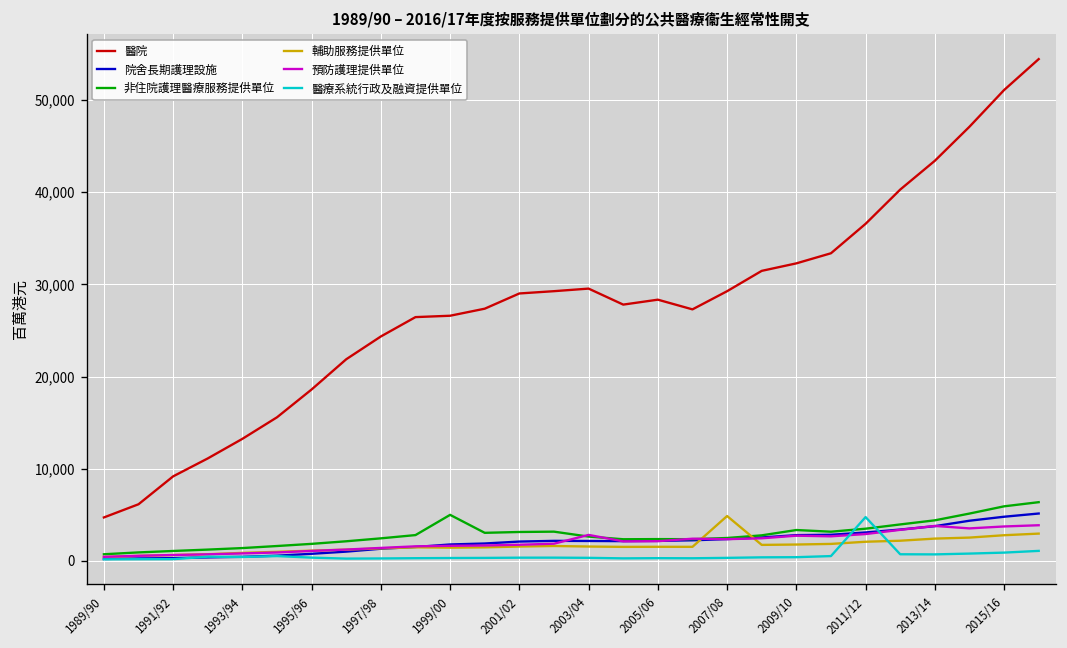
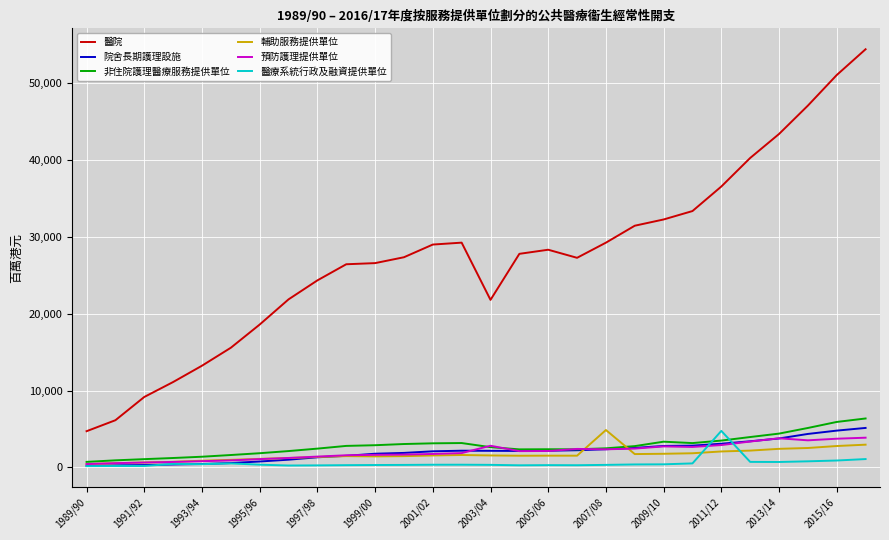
  {
    "醫院": {
      "1989/90": "5,000",
      "1991/92": "9,000",
      "1993/94": "13,000",
      "1995/96": "19,000",
      "1997/98": "24,000",
      "1999/00": "27,000",
      "2001/02": "29,000",
-     "2003/04": "30,000",
+     "2003/04": "22,000",
      "2005/06": "28,000",
      "2007/08": "29,000",
      "2009/10": "32,000",
      "2011/12": "37,000",
      "2013/14": "43,000",
      "2015/16": "51,000"
    },
    "院舍長期護理設施": {
      "2001/02": "2,000",
      "2003/04": "2,000",
      "2015/16": "5,000"
    },
    "非住院護理醫療服務提供單位": {
      "1991/92": "1,000",
      "1993/94": "1,000",
      "1995/96": "2,000",
      "1997/98": "2,000",
-     "1999/00": "5,000",
+     "1999/00": "3,000",
      "2001/02": "3,000",
      "2009/10": "3,000",
      "2011/12": "4,000",
      "2013/14": "4,000",
      "2015/16": "6,000"
    },
    "輔助服務提供單位": {
      "2003/04": "2,000",
      "2005/06": "2,000",
      "2007/08": "5,000",
      "2009/10": "2,000",
      "2011/12": "2,000",
      "2013/14": "2,000",
      "2015/16": "3,000"
    },
    "預防護理提供單位": {
      "2015/16": "4,000"
    },
    "醫療系統行政及融資提供單位": {
      "1995/96": "0",
      "1997/98": "0",
      "1999/00": "0",
      "2001/02": "0",
      "2003/04": "0",
      "2005/06": "0",
      "2007/08": "0",
      "2009/10": "0",
      "2011/12": "5,000",
      "2013/14": "1,000",
      "2015/16": "1,000"
    }
  }
